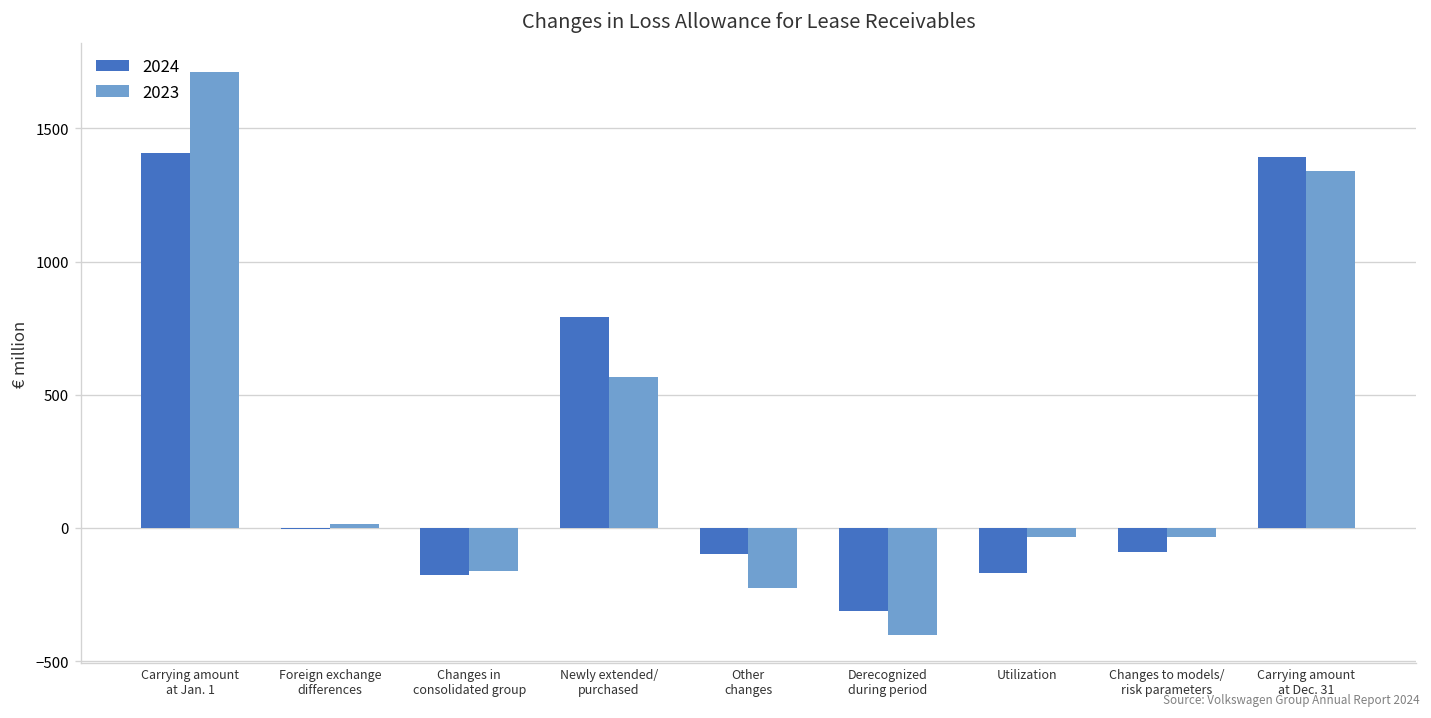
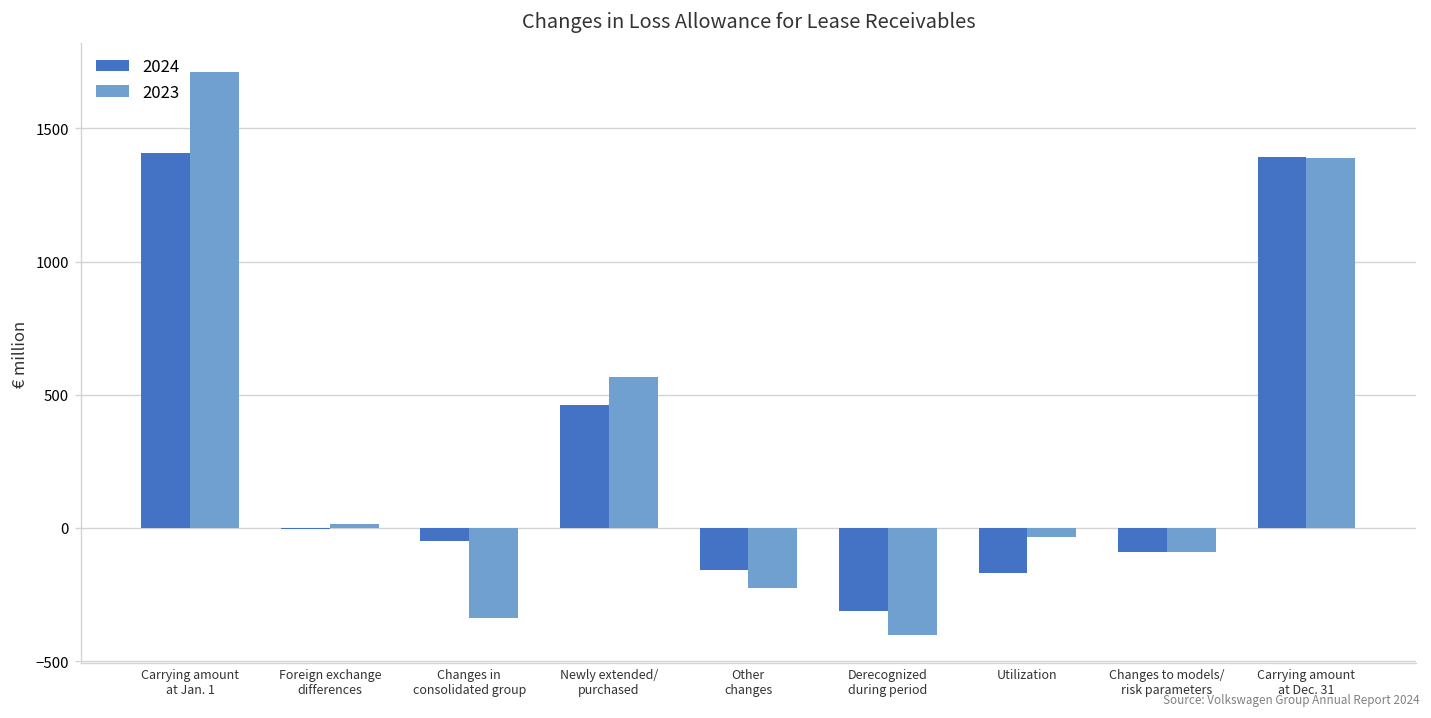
  {
    "2024": {
      "Carrying amount at Jan. 1": 1410,
-     "Changes in consolidated group": -180,
-     "Newly extended/ purchased": 790,
-     "Other changes": -100,
+     "Changes in consolidated group": -50,
+     "Newly extended/ purchased": 460,
+     "Other changes": -160,
      "Derecognized during period": -310,
      "Utilization": -170,
      "Changes to models/ risk parameters": -90,
      "Carrying amount at Dec. 31": 1390
    },
    "2023": {
      "Carrying amount at Jan. 1": 1710,
      "Foreign exchange differences": 20,
-     "Changes in consolidated group": -160,
+     "Changes in consolidated group": -340,
      "Newly extended/ purchased": 570,
      "Other changes": -220,
      "Derecognized during period": -400,
      "Utilization": -40,
-     "Changes to models/ risk parameters": -30,
-     "Carrying amount at Dec. 31": 1340
+     "Changes to models/ risk parameters": -90,
+     "Carrying amount at Dec. 31": 1390
    }
  }
